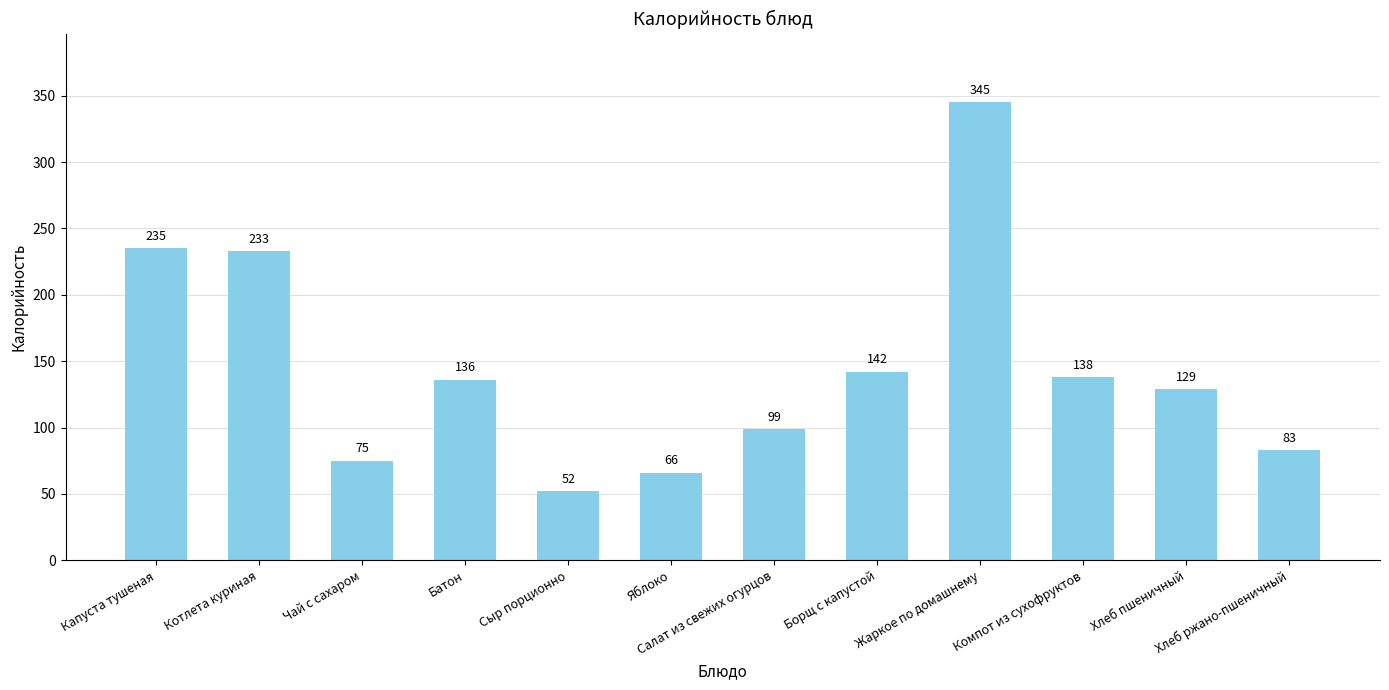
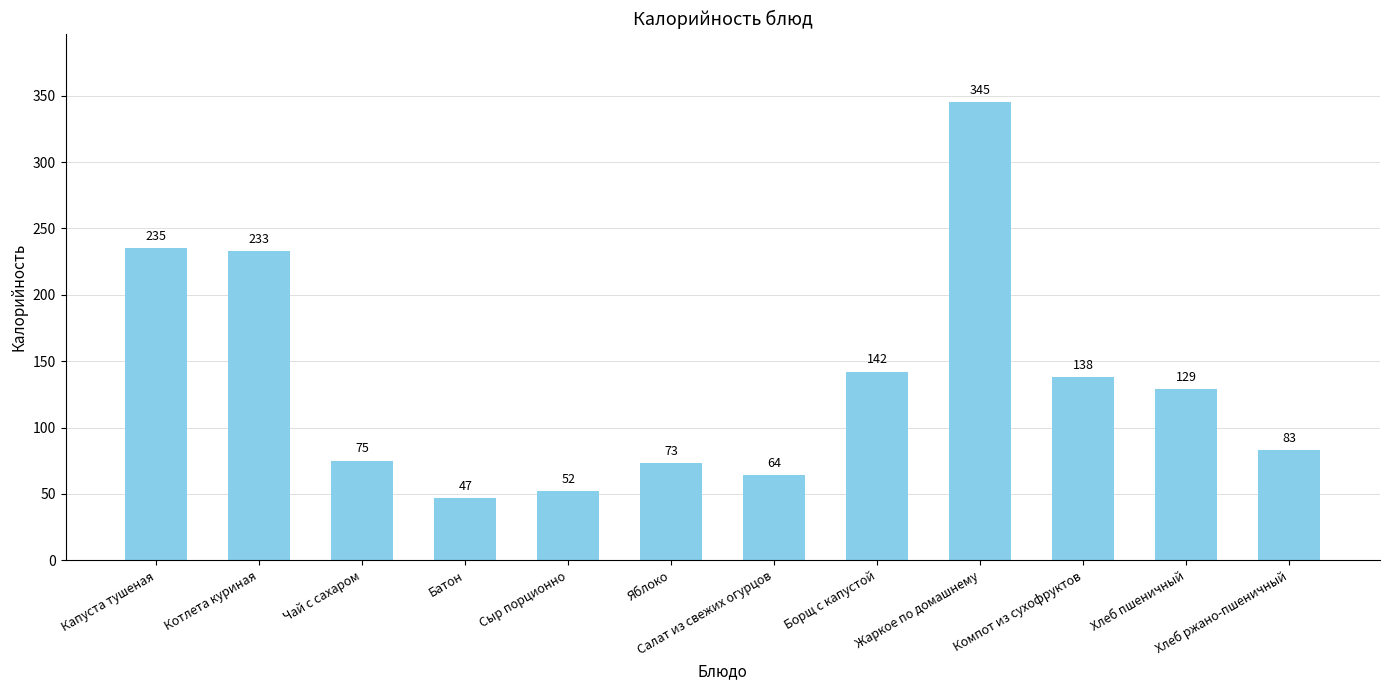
  {
    "Капуста тушеная": 235,
    "Котлета куриная": 233,
    "Чай с сахаром": 75,
-   "Батон": 136,
+   "Батон": 47,
    "Сыр порционно": 52,
-   "Яблоко": 66,
-   "Салат из свежих огурцов": 99,
+   "Яблоко": 73,
+   "Салат из свежих огурцов": 64,
    "Борщ с капустой": 142,
    "Жаркое по домашнему": 345,
    "Компот из сухофруктов": 138,
    "Хлеб пшеничный": 129,
    "Хлеб ржано-пшеничный": 83
  }
